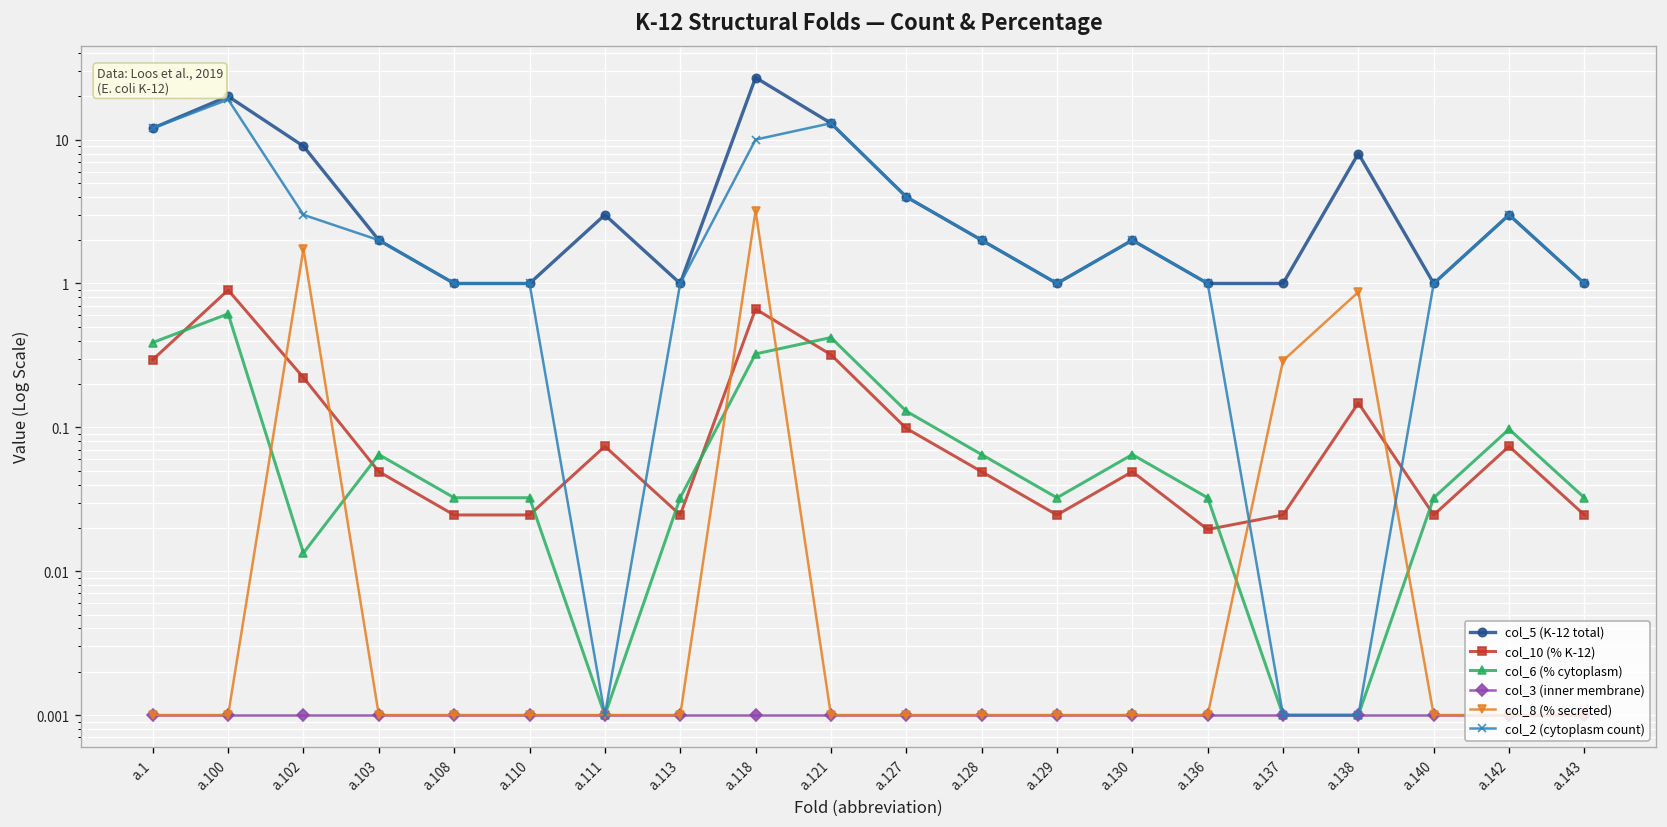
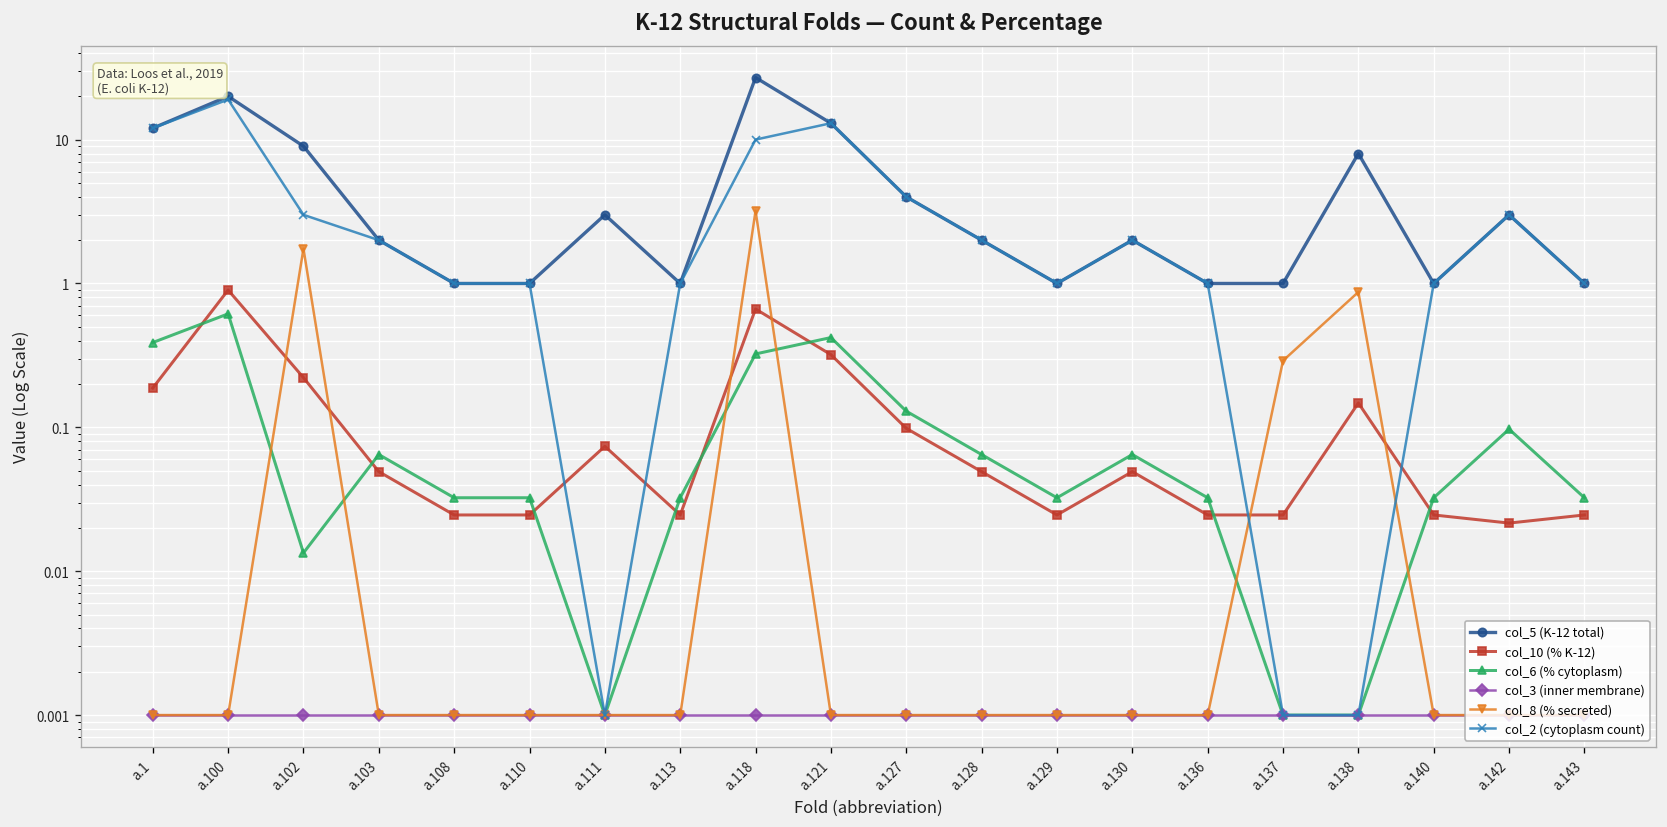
  {
    "col_5 (K-12 total)": {
      "a.102": 9,
      "a.111": 3.0,
      "a.118": 27,
      "a.137": 1.0,
      "a.138": 8
    },
    "col_10 (% K-12)": {
-     "a.1": 0.30,
+     "a.1": 0.19,
      "a.100": 0.9,
      "a.102": 0.22,
      "a.103": 0.049,
      "a.108": 0.025,
      "a.110": 0.025,
      "a.111": 0.07,
      "a.113": 0.025,
      "a.118": 0.7,
      "a.121": 0.32,
      "a.127": 0.10,
      "a.128": 0.049,
      "a.129": 0.025,
      "a.130": 0.049,
-     "a.136": 0.020,
+     "a.136": 0.025,
      "a.137": 0.025,
      "a.138": 0.15,
      "a.140": 0.025,
-     "a.142": 0.07,
+     "a.142": 0.022,
      "a.143": 0.025
    },
    "col_6 (% cytoplasm)": {
      "a.1": 0.39,
      "a.100": 0.6,
      "a.102": 0.013,
      "a.103": 0.06,
      "a.108": 0.032,
      "a.110": 0.032,
      "a.113": 0.032,
      "a.118": 0.32,
      "a.121": 0.42,
      "a.127": 0.13,
      "a.128": 0.06,
      "a.129": 0.032,
      "a.130": 0.06,
      "a.136": 0.032,
      "a.140": 0.032,
      "a.142": 0.10,
      "a.143": 0.032
    },
    "col_3 (inner membrane)": {
      "a.102": 0.001,
      "a.118": 0.001
    },
    "col_8 (% secreted)": {
      "a.102": 1.7,
      "a.118": 3.2,
      "a.137": 0.29,
      "a.138": 0.9
    },
    "col_2 (cytoplasm count)": {
      "a.100": 19,
      "a.102": 3.0,
      "a.118": 10
    }
  }
